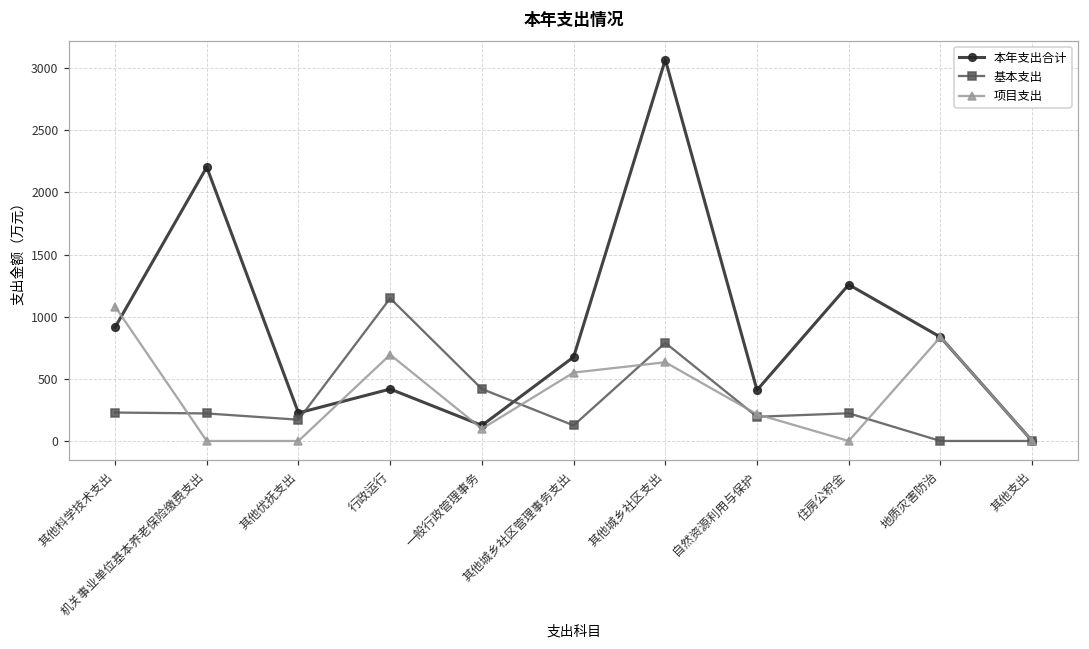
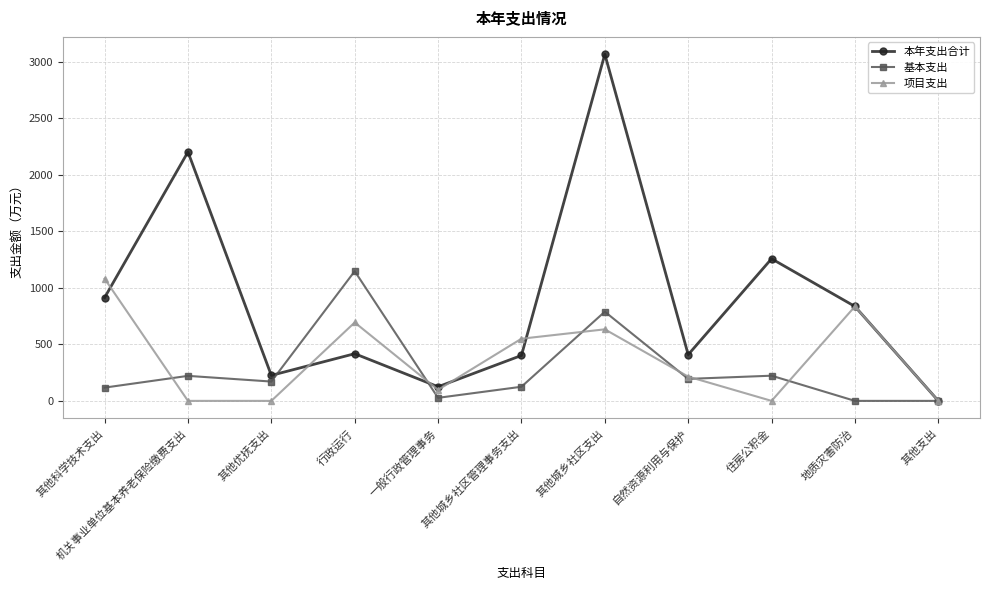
  {
    "本年支出合计": {
      "其他科学技术支出": 910,
      "机关事业单位基本养老保险缴费支出": 2200,
      "其他优抚支出": 230,
      "行政运行": 420,
      "一般行政管理事务": 130,
-     "其他城乡社区管理事务支出": 680,
+     "其他城乡社区管理事务支出": 400,
      "其他城乡社区支出": 3070,
      "自然资源利用与保护": 410,
      "住房公积金": 1260
    },
    "基本支出": {
-     "其他科学技术支出": 230,
+     "其他科学技术支出": 120,
      "机关事业单位基本养老保险缴费支出": 220,
      "其他优抚支出": 170,
      "行政运行": 1150,
-     "一般行政管理事务": 420,
+     "一般行政管理事务": 30,
      "其他城乡社区管理事务支出": 130,
      "其他城乡社区支出": 790,
      "住房公积金": 220,
      "地质灾害防治": 0
    },
    "项目支出": {
      "其他科学技术支出": 1080,
      "机关事业单位基本养老保险缴费支出": 0,
      "其他优抚支出": 0,
      "行政运行": 690,
      "一般行政管理事务": 100,
      "其他城乡社区管理事务支出": 550,
      "其他城乡社区支出": 630,
      "住房公积金": 0
    }
  }
